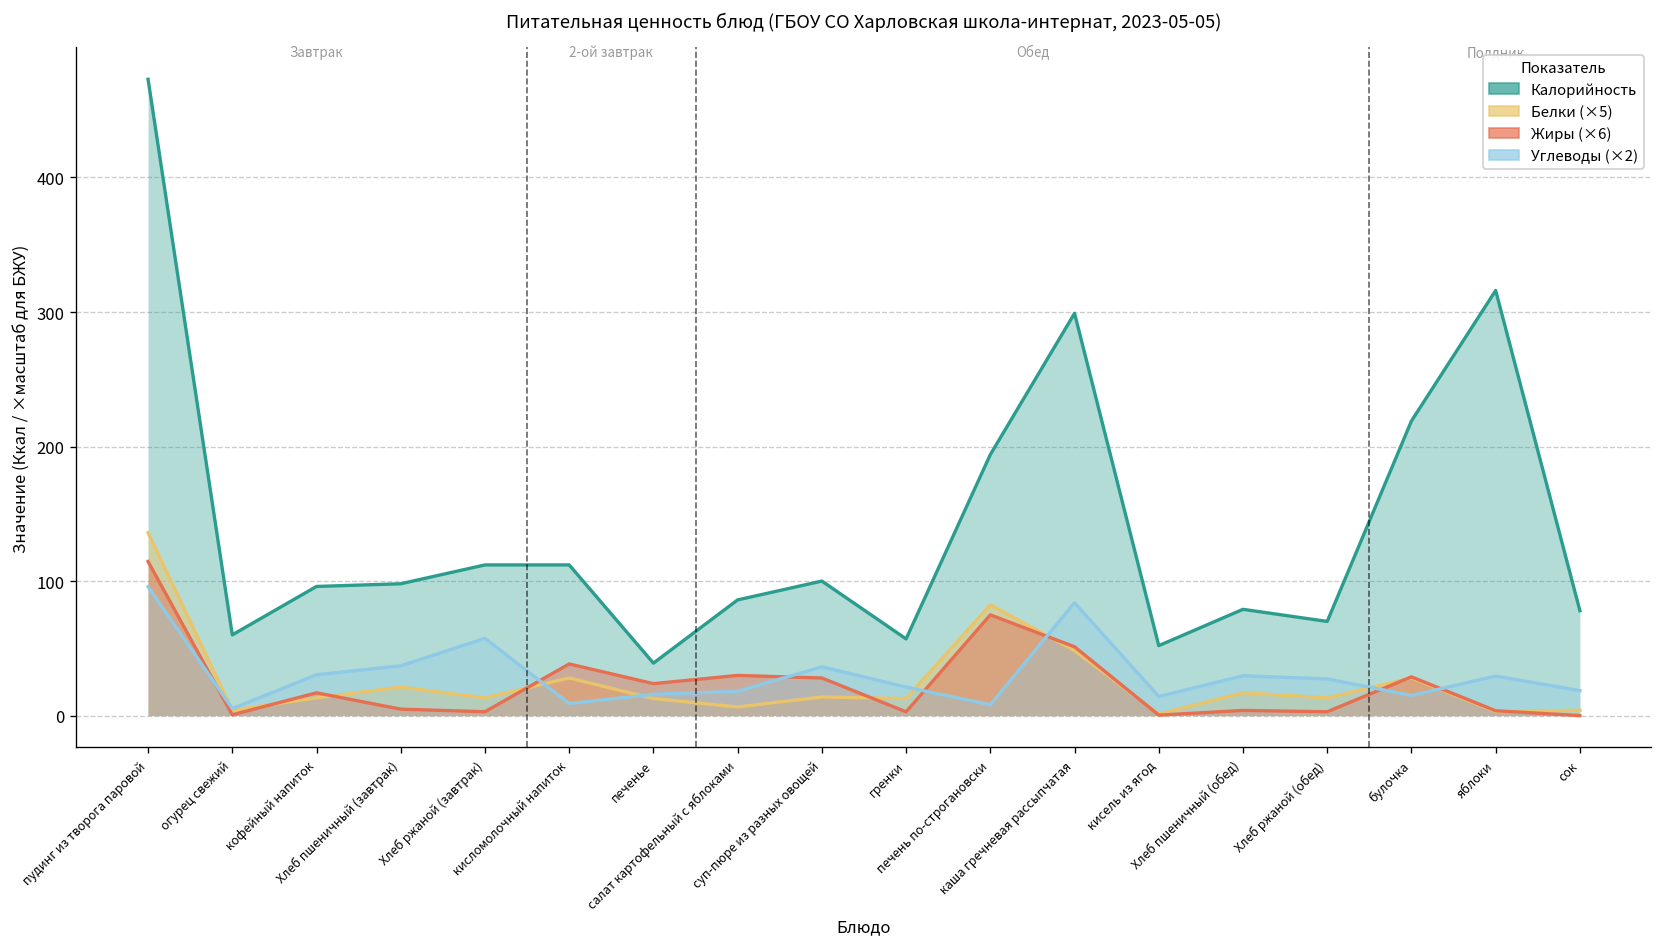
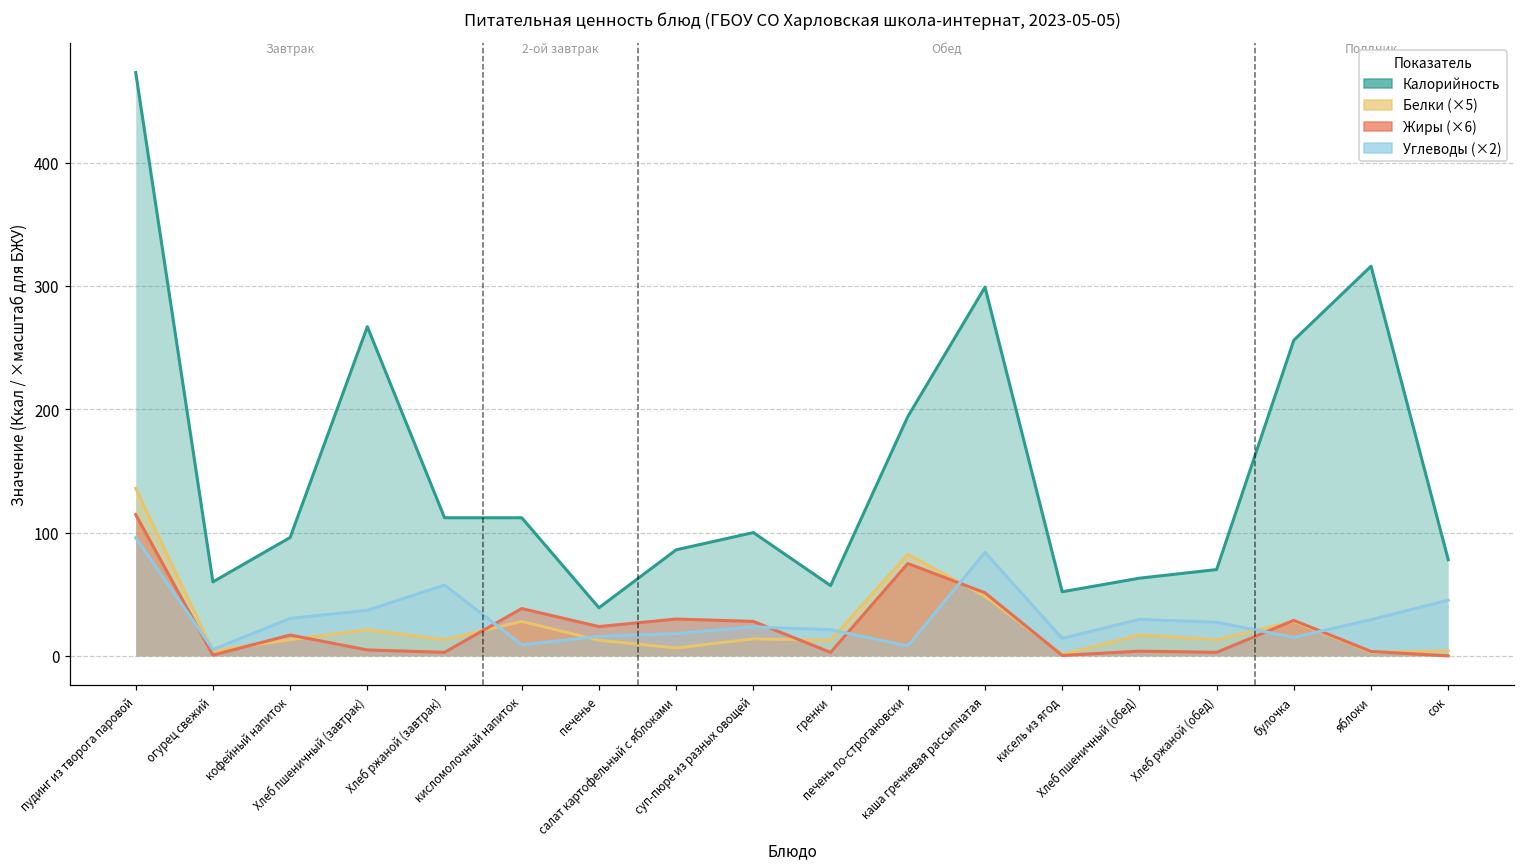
  {
    "Калорийность": {
      "пудинг из творога паровой": 473,
      "огурец свежий": 60,
      "кофейный напиток": 96,
-     "Хлеб пшеничный (завтрак)": 98,
+     "Хлеб пшеничный (завтрак)": 267,
      "Хлеб ржаной (завтрак)": 112,
      "кисломолочный напиток": 112,
      "печенье": 39,
      "салат картофельный с яблоками": 86,
      "суп-пюре из разных овощей": 100,
      "гренки": 57,
      "печень по-строгановски": 194,
      "каша гречневая рассыпчатая": 299,
      "кисель из ягод": 52,
-     "Хлеб пшеничный (обед)": 79,
+     "Хлеб пшеничный (обед)": 63,
      "Хлеб ржаной (обед)": 70,
-     "булочка": 219,
+     "булочка": 256,
      "яблоки": 316,
      "сок": 78
    },
    "Углеводы (×2)": {
      "пудинг из творога паровой": 96,
      "кофейный напиток": 30,
      "Хлеб пшеничный (завтрак)": 37,
      "Хлеб ржаной (завтрак)": 57,
      "кисломолочный напиток": 9,
      "печенье": 16,
      "салат картофельный с яблоками": 18,
-     "суп-пюре из разных овощей": 36,
+     "суп-пюре из разных овощей": 24,
      "гренки": 21,
      "печень по-строгановски": 8,
      "каша гречневая рассыпчатая": 84,
      "кисель из ягод": 14,
      "Хлеб пшеничный (обед)": 30,
      "Хлеб ржаной (обед)": 27,
      "булочка": 15,
      "яблоки": 29,
-     "сок": 19
+     "сок": 45
    }
  }
